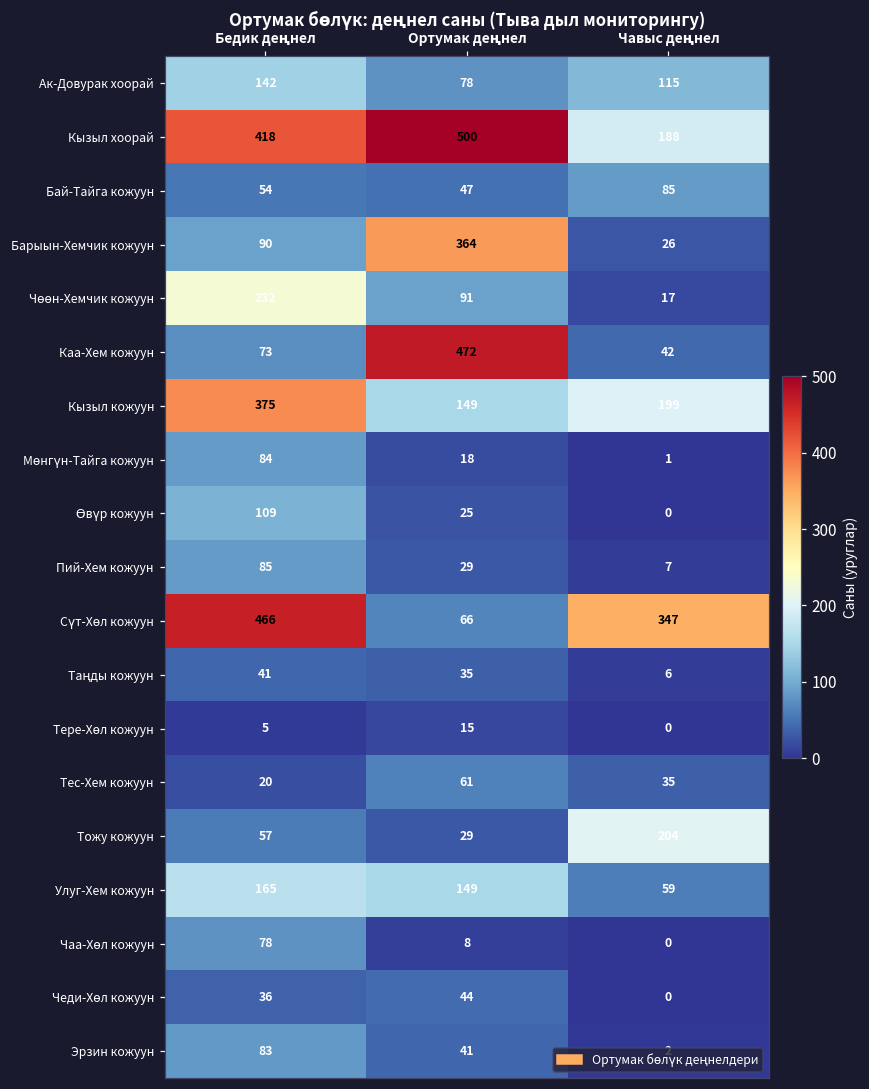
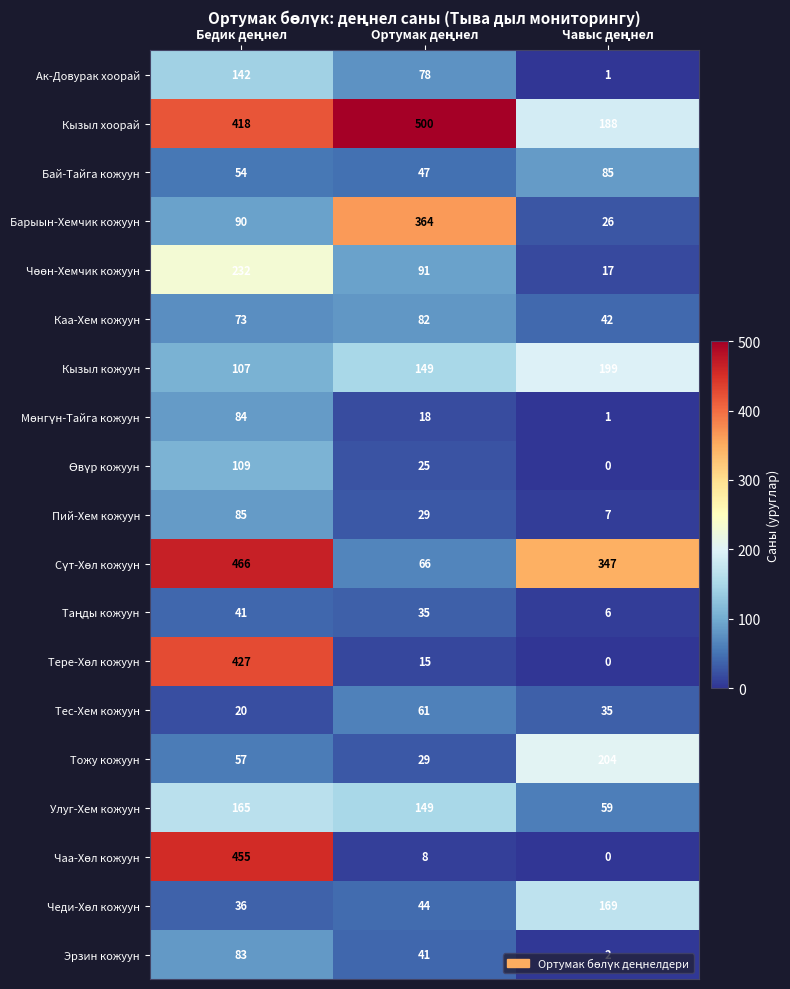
  {
    "Ак-Довурак хоорай": {
      "Бедик деңнел": 142,
      "Ортумак деңнел": 78,
-     "Чавыс деңнел": 115
+     "Чавыс деңнел": 1
    },
    "Кызыл хоорай": {
      "Бедик деңнел": 418,
      "Ортумак деңнел": 500
    },
    "Бай-Тайга кожуун": {
      "Бедик деңнел": 54,
      "Ортумак деңнел": 47,
      "Чавыс деңнел": 85
    },
    "Барыын-Хемчик кожуун": {
      "Бедик деңнел": 90,
      "Ортумак деңнел": 364,
      "Чавыс деңнел": 26
    },
    "Чөөн-Хемчик кожуун": {
      "Ортумак деңнел": 91,
      "Чавыс деңнел": 17
    },
    "Каа-Хем кожуун": {
      "Бедик деңнел": 73,
-     "Ортумак деңнел": 472,
+     "Ортумак деңнел": 82,
      "Чавыс деңнел": 42
    },
    "Кызыл кожуун": {
-     "Бедик деңнел": 375,
+     "Бедик деңнел": 107,
      "Ортумак деңнел": 149
    },
    "Мөнгүн-Тайга кожуун": {
      "Бедик деңнел": 84,
      "Ортумак деңнел": 18,
      "Чавыс деңнел": 1
    },
    "Өвүр кожуун": {
      "Бедик деңнел": 109,
      "Ортумак деңнел": 25,
      "Чавыс деңнел": 0
    },
    "Пий-Хем кожуун": {
      "Бедик деңнел": 85,
      "Ортумак деңнел": 29,
      "Чавыс деңнел": 7
    },
    "Сүт-Хөл кожуун": {
      "Бедик деңнел": 466,
      "Ортумак деңнел": 66,
      "Чавыс деңнел": 347
    },
    "Таңды кожуун": {
      "Бедик деңнел": 41,
      "Ортумак деңнел": 35,
      "Чавыс деңнел": 6
    },
    "Тере-Хөл кожуун": {
-     "Бедик деңнел": 5,
+     "Бедик деңнел": 427,
      "Ортумак деңнел": 15,
      "Чавыс деңнел": 0
    },
    "Тес-Хем кожуун": {
      "Бедик деңнел": 20,
      "Ортумак деңнел": 61,
      "Чавыс деңнел": 35
    },
    "Тожу кожуун": {
      "Бедик деңнел": 57,
      "Ортумак деңнел": 29
    },
    "Улуг-Хем кожуун": {
      "Бедик деңнел": 165,
      "Ортумак деңнел": 149,
      "Чавыс деңнел": 59
    },
    "Чаа-Хөл кожуун": {
-     "Бедик деңнел": 78,
+     "Бедик деңнел": 455,
      "Ортумак деңнел": 8,
      "Чавыс деңнел": 0
    },
    "Чеди-Хөл кожуун": {
      "Бедик деңнел": 36,
      "Ортумак деңнел": 44,
-     "Чавыс деңнел": 0
+     "Чавыс деңнел": 169
    },
    "Эрзин кожуун": {
      "Бедик деңнел": 83,
      "Ортумак деңнел": 41
    }
  }
